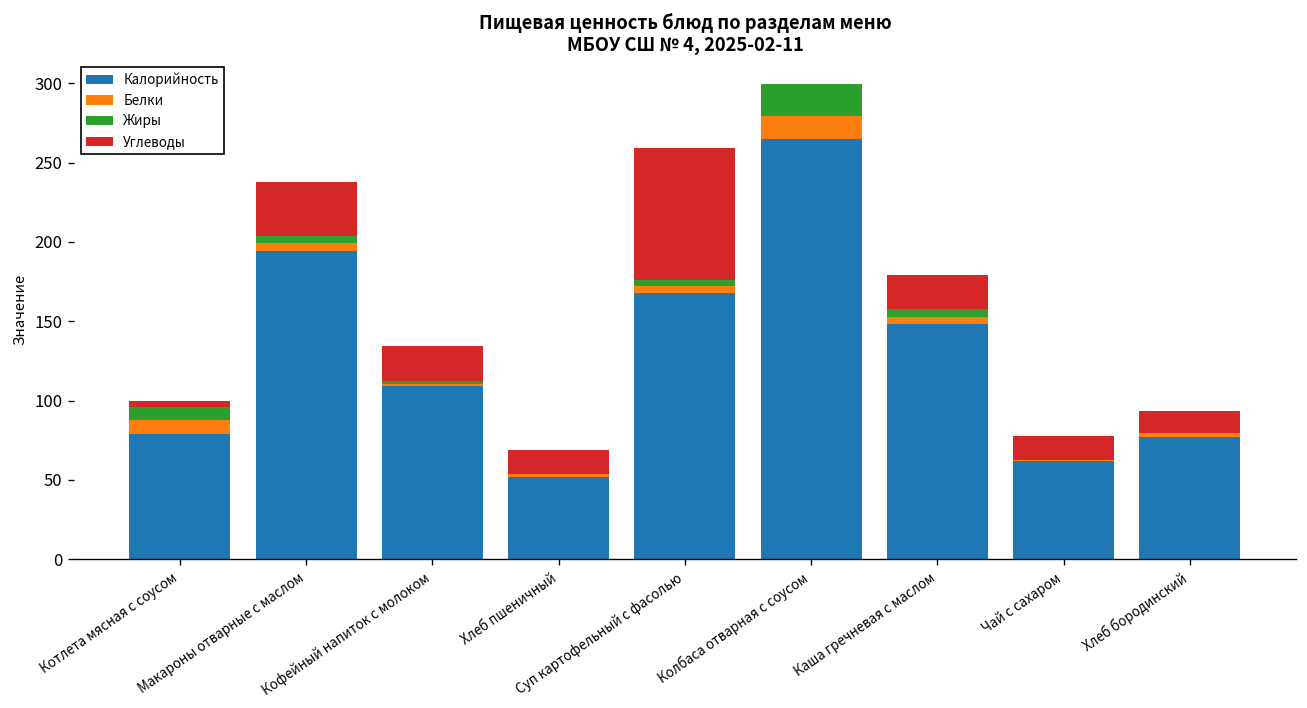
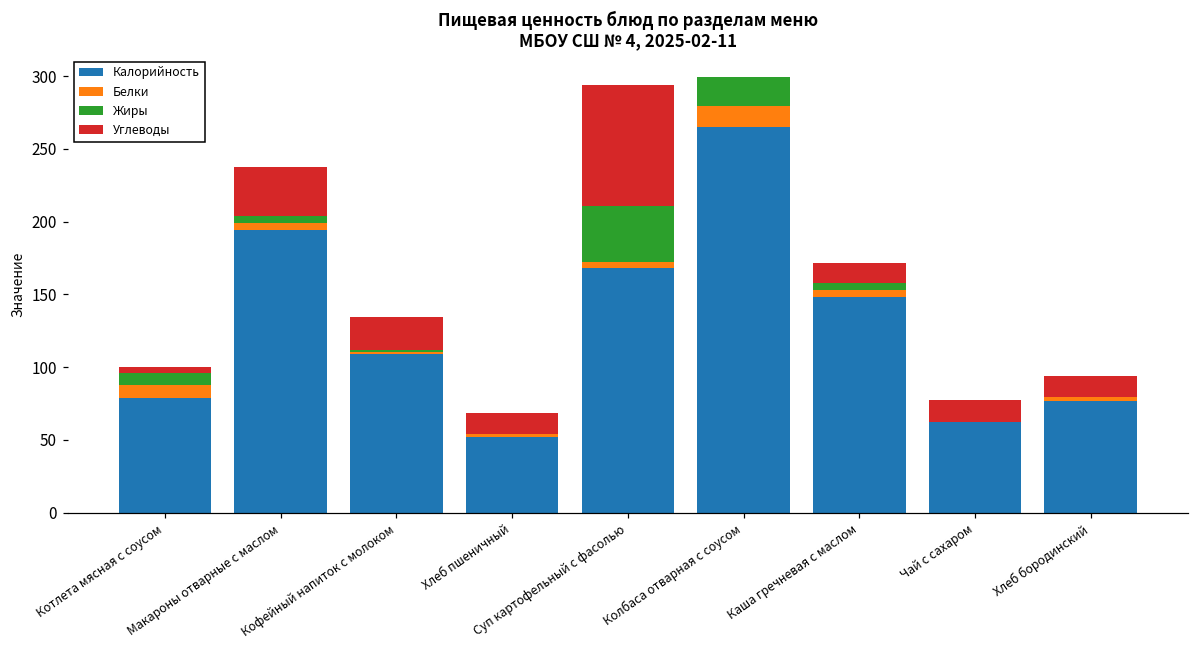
  {
    "Калорийность": {
      "Котлета мясная с соусом": 79,
      "Макароны отварные с маслом": 194,
      "Кофейный напиток с молоком": 109,
      "Хлеб пшеничный": 52,
      "Суп картофельный с фасолью": 168,
      "Колбаса отварная с соусом": 265,
      "Каша гречневая с маслом": 148,
      "Чай с сахаром": 62,
      "Хлеб бородинский": 77
    },
    "Белки": {
      "Котлета мясная с соусом": 9,
      "Макароны отварные с маслом": 5,
      "Суп картофельный с фасолью": 4,
      "Колбаса отварная с соусом": 14,
      "Каша гречневая с маслом": 5,
      "Хлеб бородинский": 2
    },
    "Жиры": {
      "Котлета мясная с соусом": 8,
      "Макароны отварные с маслом": 5,
      "Хлеб пшеничный": 0,
-     "Суп картофельный с фасолью": 4,
+     "Суп картофельный с фасолью": 39,
      "Колбаса отварная с соусом": 20,
      "Каша гречневая с маслом": 5,
      "Чай с сахаром": 0
    },
    "Углеводы": {
      "Котлета мясная с соусом": 4,
      "Макароны отварные с маслом": 34,
      "Кофейный напиток с молоком": 22,
      "Хлеб пшеничный": 15,
      "Суп картофельный с фасолью": 83,
-     "Каша гречневая с маслом": 21,
+     "Каша гречневая с маслом": 14,
      "Чай с сахаром": 15,
      "Хлеб бородинский": 14
    }
  }
